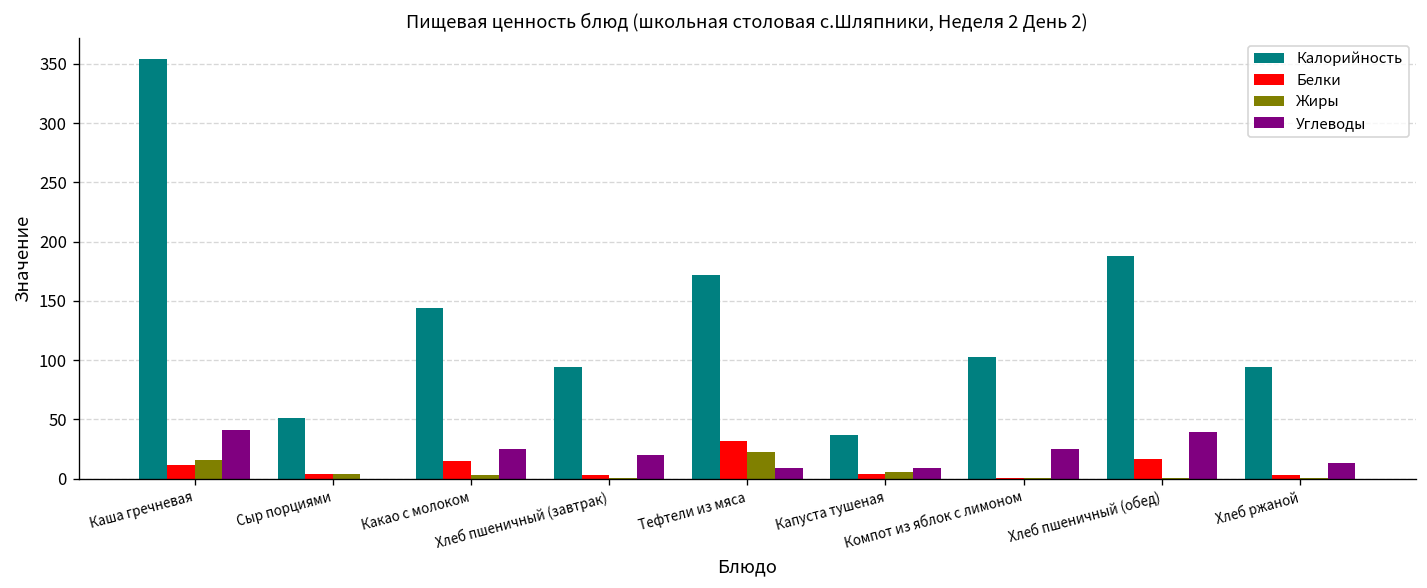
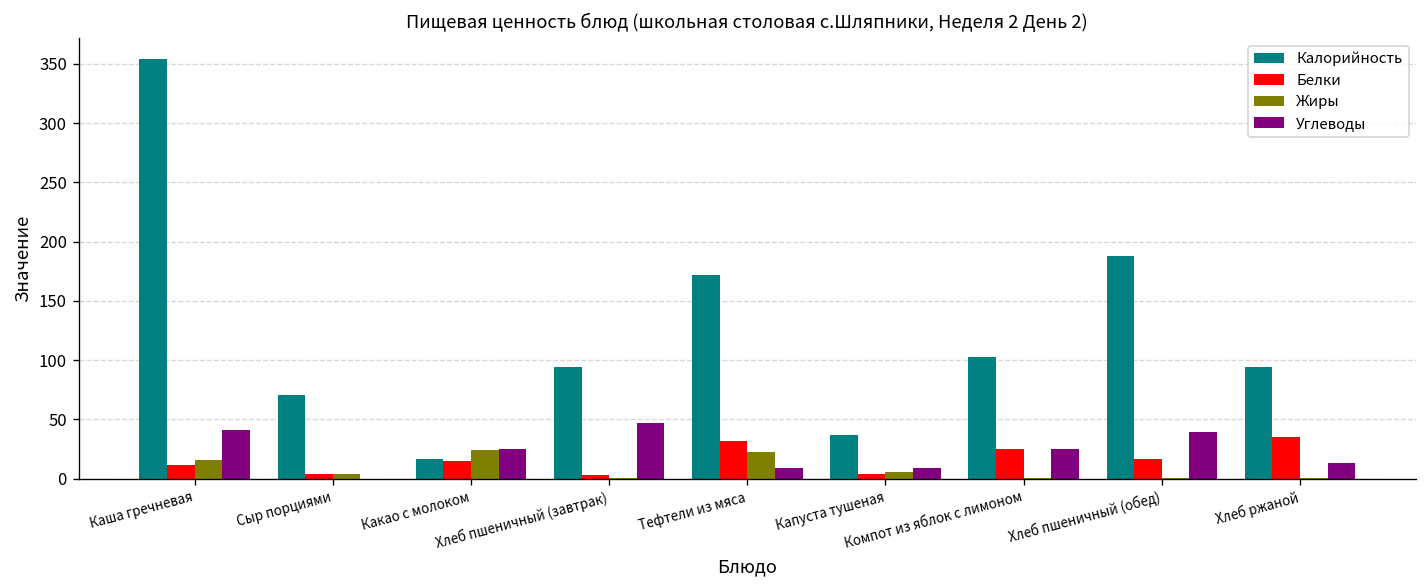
  {
    "Калорийность": {
      "Каша гречневая": 350,
-     "Сыр порциями": 50,
-     "Какао с молоком": 140,
+     "Сыр порциями": 70,
+     "Какао с молоком": 20,
      "Хлеб пшеничный (завтрак)": 90,
      "Тефтели из мяса": 170,
      "Капуста тушеная": 40,
      "Компот из яблок с лимоном": 100,
      "Хлеб пшеничный (обед)": 190,
      "Хлеб ржаной": 90
    },
    "Белки": {
      "Каша гречневая": 10,
      "Сыр порциями": 0,
      "Какао с молоком": 10,
      "Хлеб пшеничный (завтрак)": 0,
      "Тефтели из мяса": 30,
      "Капуста тушеная": 0,
-     "Компот из яблок с лимоном": 0,
+     "Компот из яблок с лимоном": 20,
      "Хлеб пшеничный (обед)": 20,
-     "Хлеб ржаной": 0
+     "Хлеб ржаной": 40
    },
    "Жиры": {
      "Каша гречневая": 20,
      "Сыр порциями": 0,
-     "Какао с молоком": 0,
+     "Какао с молоком": 20,
      "Тефтели из мяса": 20,
      "Капуста тушеная": 10
    },
    "Углеводы": {
      "Каша гречневая": 40,
      "Сыр порциями": 0,
      "Какао с молоком": 30,
-     "Хлеб пшеничный (завтрак)": 20,
+     "Хлеб пшеничный (завтрак)": 50,
      "Тефтели из мяса": 10,
      "Капуста тушеная": 10,
      "Компот из яблок с лимоном": 30,
      "Хлеб пшеничный (обед)": 40,
      "Хлеб ржаной": 10
    }
  }
